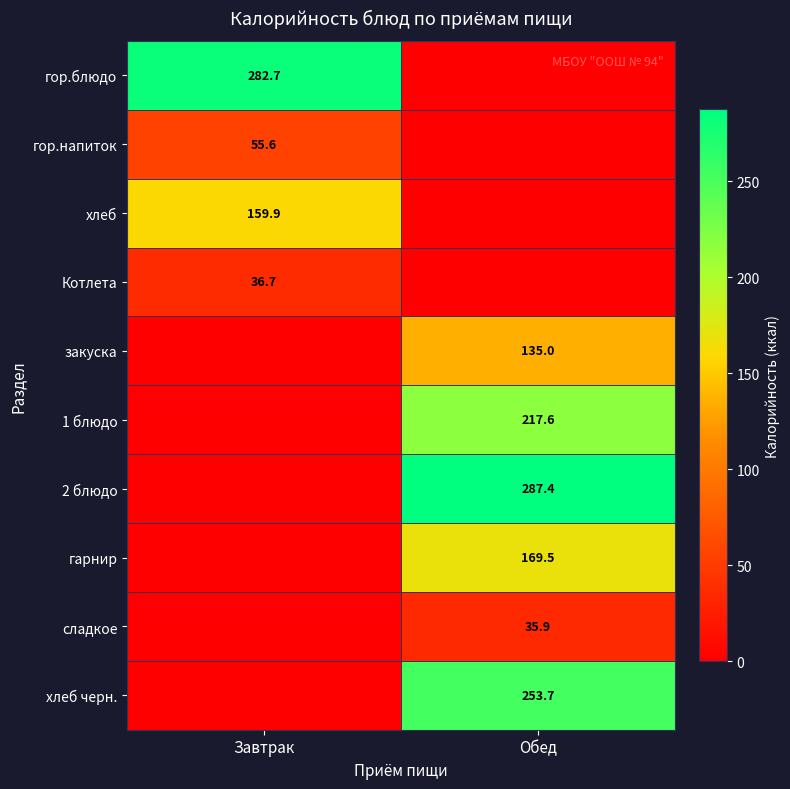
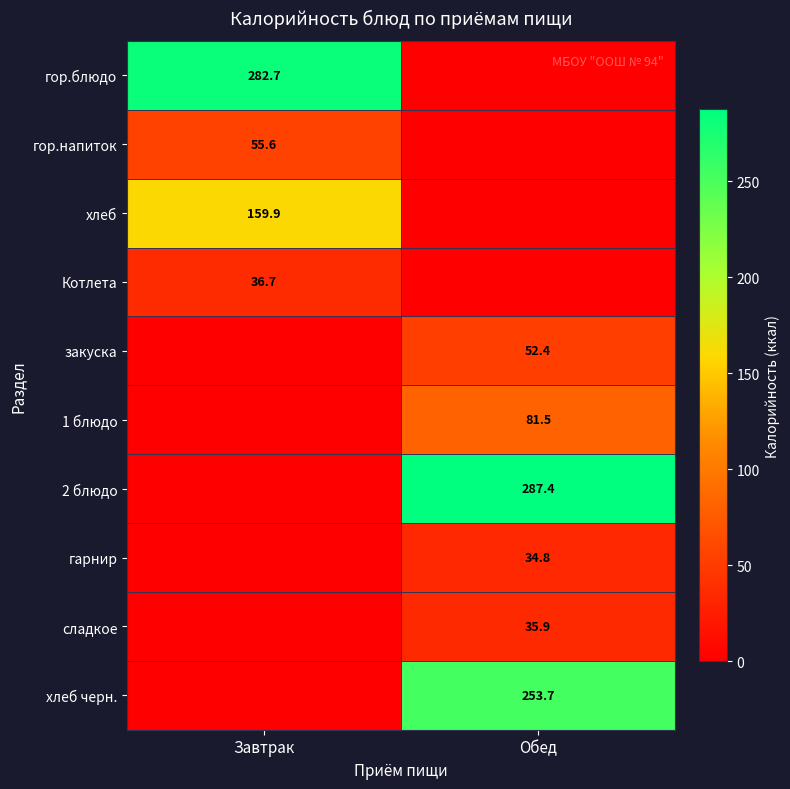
  {
    "гор.блюдо": {
      "Завтрак": "282.7",
      "Обед": "94\""
    },
    "гор.напиток": {
      "Завтрак": "55.6"
    },
    "хлеб": {
      "Завтрак": "159.9"
    },
    "Котлета": {
      "Завтрак": "36.7"
    },
    "закуска": {
-     "Обед": "135.0"
+     "Обед": "52.4"
    },
    "1 блюдо": {
-     "Обед": "217.6"
+     "Обед": "81.5"
    },
    "2 блюдо": {
      "Обед": "287.4"
    },
    "гарнир": {
-     "Обед": "169.5"
+     "Обед": "34.8"
    },
    "сладкое": {
      "Обед": "35.9"
    },
    "хлеб черн.": {
      "Обед": "253.7"
    }
  }
